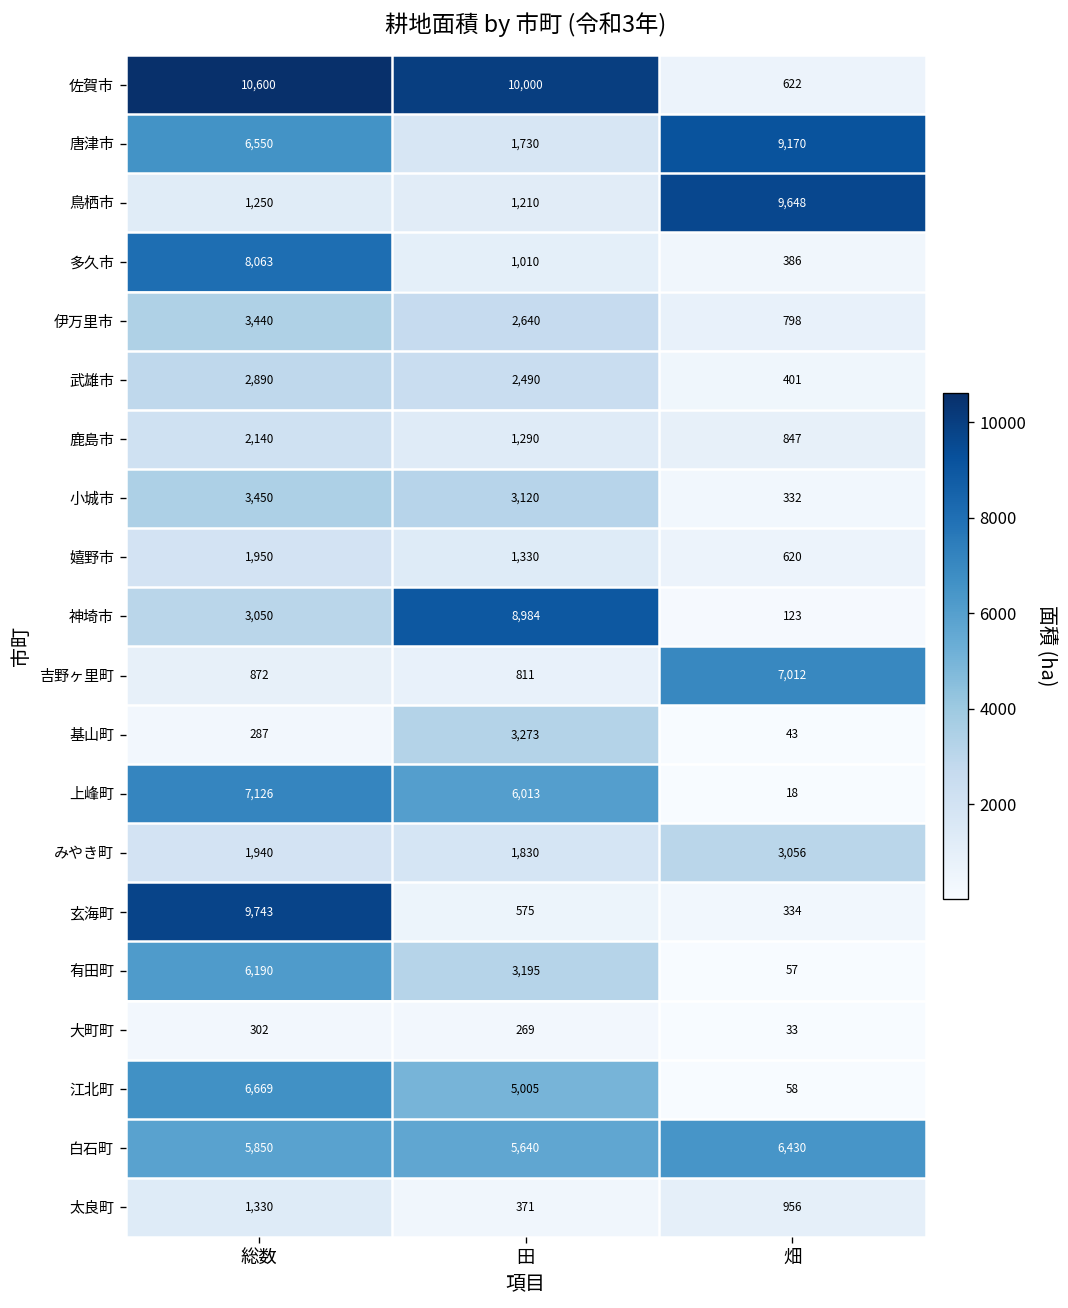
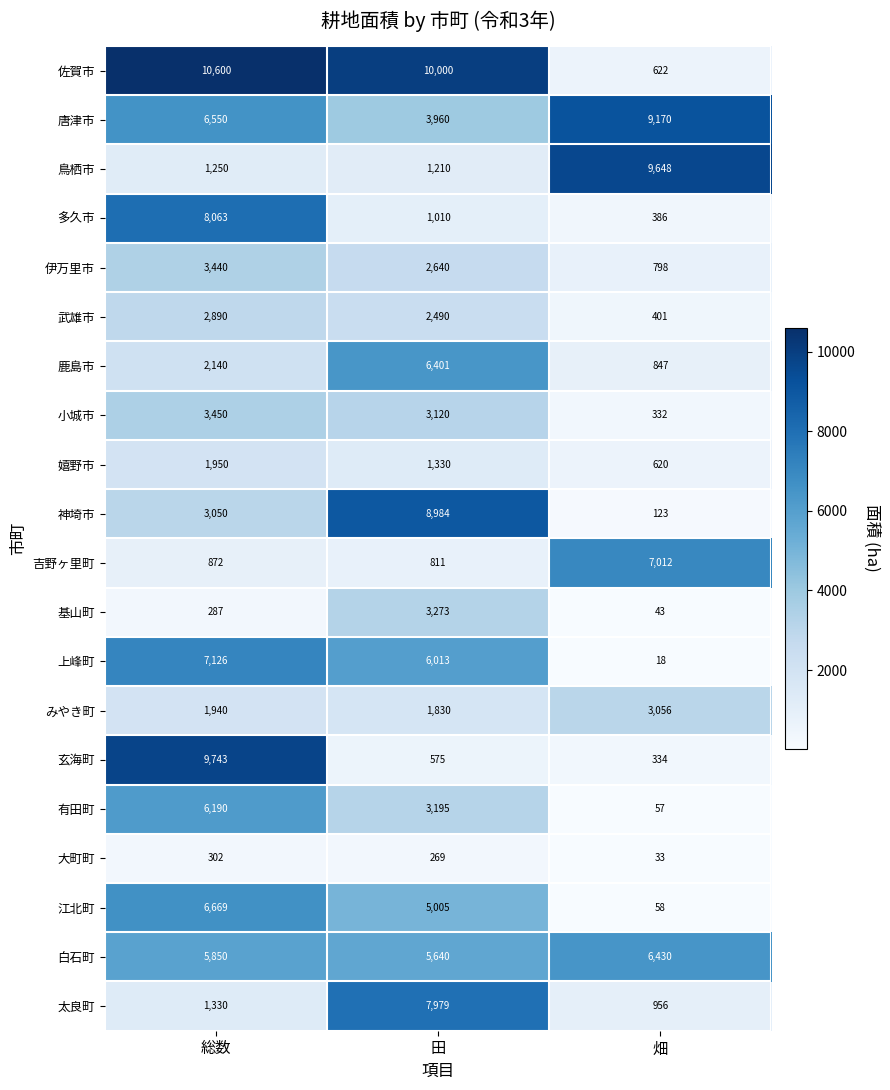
  {
    "佐賀市": {
      "総数": "10,600",
      "田": "10,000",
      "畑": "622"
    },
    "唐津市": {
      "総数": "6,550",
-     "田": "1,730",
+     "田": "3,960",
      "畑": "9,170"
    },
    "鳥栖市": {
      "総数": "1,250",
      "田": "1,210",
      "畑": "9,648"
    },
    "多久市": {
      "総数": "8,063",
      "田": "1,010",
      "畑": "386"
    },
    "伊万里市": {
      "総数": "3,440",
      "田": "2,640",
      "畑": "798"
    },
    "武雄市": {
      "総数": "2,890",
      "田": "2,490",
      "畑": "401"
    },
    "鹿島市": {
      "総数": "2,140",
-     "田": "1,290",
+     "田": "6,401",
      "畑": "847"
    },
    "小城市": {
      "総数": "3,450",
      "田": "3,120",
      "畑": "332"
    },
    "嬉野市": {
      "総数": "1,950",
      "田": "1,330",
      "畑": "620"
    },
    "神埼市": {
      "総数": "3,050",
      "田": "8,984",
      "畑": "123"
    },
    "吉野ヶ里町": {
      "総数": "872",
      "田": "811",
      "畑": "7,012"
    },
    "基山町": {
      "総数": "287",
      "田": "3,273",
      "畑": "43"
    },
    "上峰町": {
      "総数": "7,126",
      "田": "6,013",
      "畑": "18"
    },
    "みやき町": {
      "総数": "1,940",
      "田": "1,830",
      "畑": "3,056"
    },
    "玄海町": {
      "総数": "9,743",
      "田": "575",
      "畑": "334"
    },
    "有田町": {
      "総数": "6,190",
      "田": "3,195",
      "畑": "57"
    },
    "大町町": {
      "総数": "302",
      "田": "269",
      "畑": "33"
    },
    "江北町": {
      "総数": "6,669",
      "田": "5,005",
      "畑": "58"
    },
    "白石町": {
      "総数": "5,850",
      "田": "5,640",
      "畑": "6,430"
    },
    "太良町": {
      "総数": "1,330",
-     "田": "371",
+     "田": "7,979",
      "畑": "956"
    }
  }
